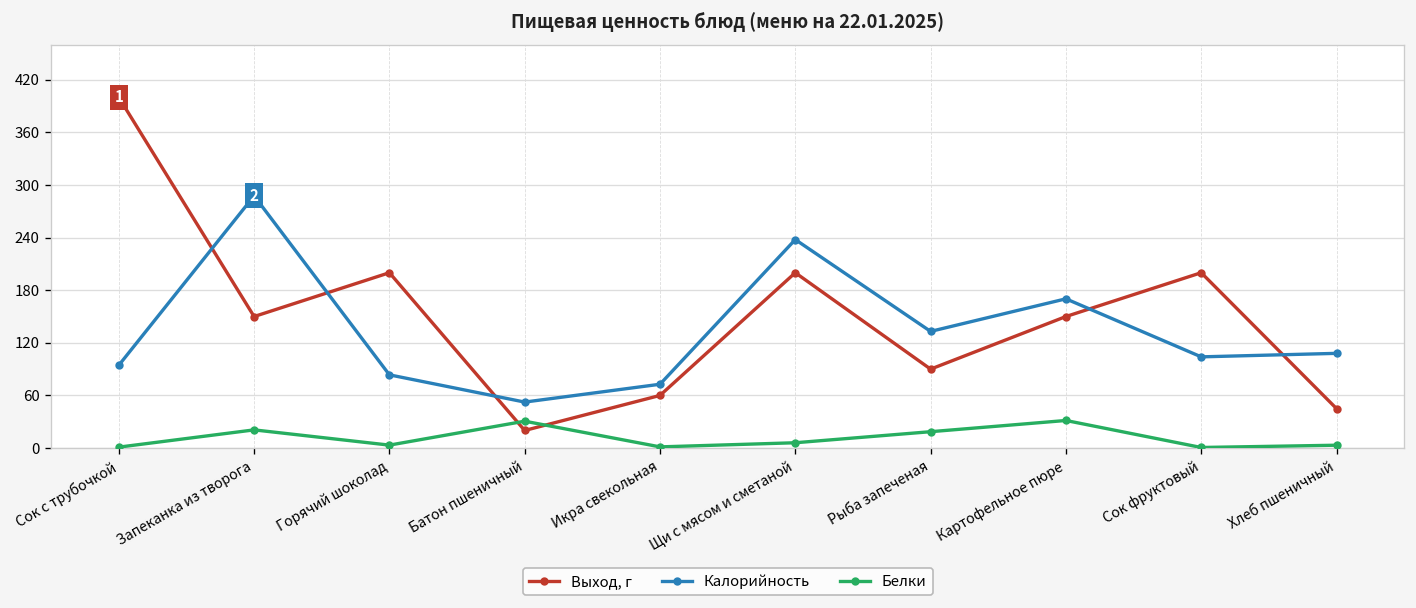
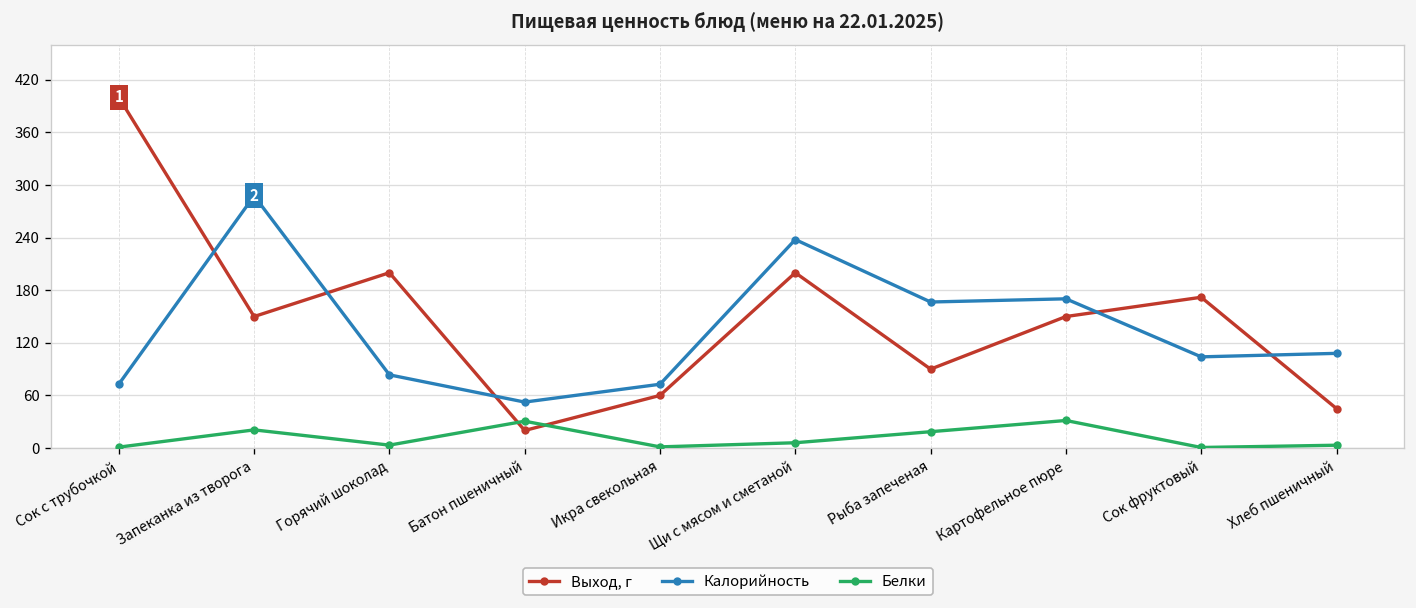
  {
    "Выход, г": {
      "Запеканка из творога": 150,
      "Горячий шоколад": 200,
      "Батон пшеничный": 20,
      "Икра свекольная": 60,
      "Щи с мясом и сметаной": 200,
      "Рыба запеченая": 90,
      "Картофельное пюре": 150,
-     "Сок фруктовый": 200,
+     "Сок фруктовый": 170,
      "Хлеб пшеничный": 50
    },
    "Калорийность": {
-     "Сок с трубочкой": 90,
+     "Сок с трубочкой": 70,
      "Горячий шоколад": 80,
      "Батон пшеничный": 50,
      "Икра свекольная": 70,
      "Щи с мясом и сметаной": 240,
-     "Рыба запеченая": 130,
+     "Рыба запеченая": 170,
      "Картофельное пюре": 170,
      "Сок фруктовый": 100,
      "Хлеб пшеничный": 110
    },
    "Белки": {
      "Сок с трубочкой": 0,
      "Запеканка из творога": 20,
      "Горячий шоколад": 0,
      "Батон пшеничный": 30,
      "Икра свекольная": 0,
      "Щи с мясом и сметаной": 10,
      "Рыба запеченая": 20,
      "Картофельное пюре": 30,
      "Сок фруктовый": 0,
      "Хлеб пшеничный": 0
    }
  }
